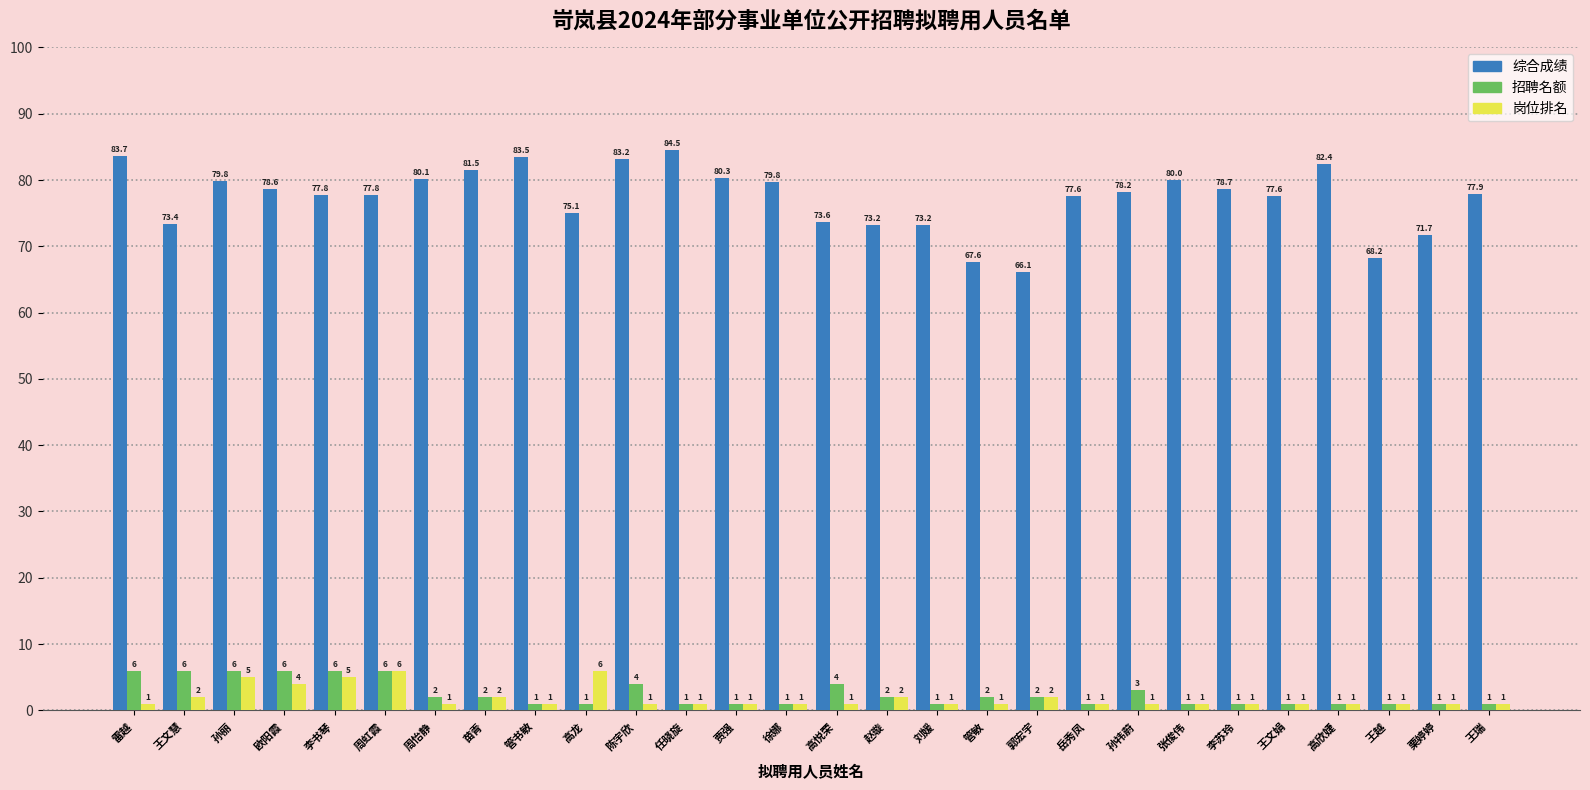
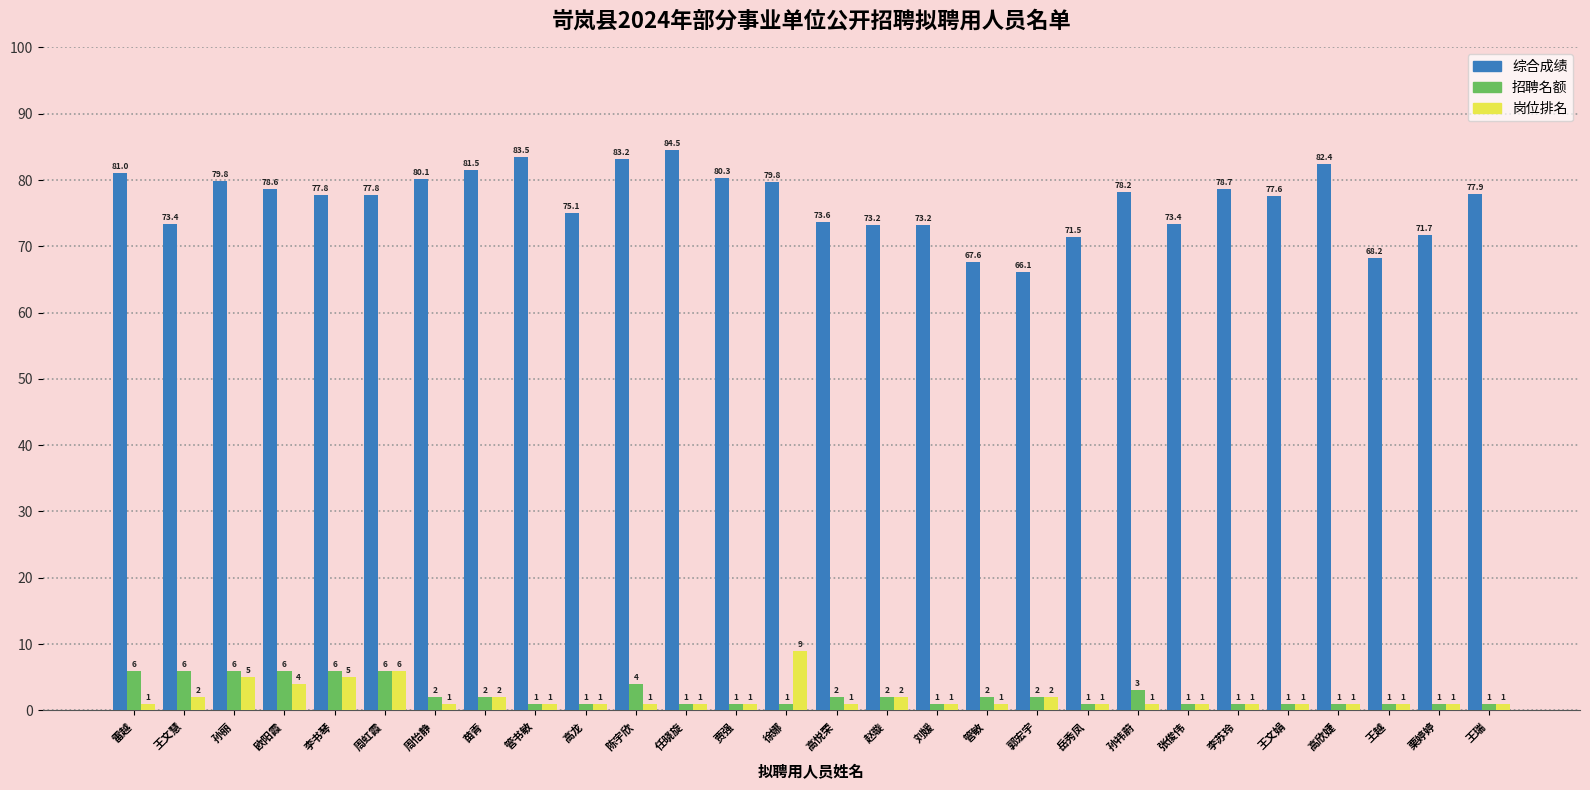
  {
    "综合成绩": {
-     "雷越": 83.7,
+     "雷越": 81.0,
      "王文慧": 73.4,
      "孙丽": 79.8,
      "欧阳霞": 78.6,
      "李书琴": 77.8,
      "周虹霞": 77.8,
      "周怡静": 80.1,
      "苗青": 81.5,
      "管书敏": 83.5,
      "高龙": 75.1,
      "陈宇欣": 83.2,
      "任晓旋": 84.5,
      "贾强": 80.3,
      "徐娜": 79.8,
      "高悦荣": 73.6,
      "赵璇": 73.2,
      "刘媛": 73.2,
      "管敏": 67.6,
      "郭宏宇": 66.1,
-     "岳秀凤": 77.6,
+     "岳秀凤": 71.5,
      "孙祎蔚": 78.2,
-     "张俊伟": 80.0,
+     "张俊伟": 73.4,
      "李苏玲": 78.7,
      "王文娟": 77.6,
      "高欣婕": 82.4,
      "王越": 68.2,
      "栗婷婷": 71.7,
      "王瑞": 77.9
    },
    "招聘名额": {
      "雷越": 6,
      "王文慧": 6,
      "孙丽": 6,
      "欧阳霞": 6,
      "李书琴": 6,
      "周虹霞": 6,
      "周怡静": 2,
      "苗青": 2,
      "管书敏": 1,
      "高龙": 1,
      "陈宇欣": 4,
      "任晓旋": 1,
      "贾强": 1,
      "徐娜": 1,
-     "高悦荣": 4,
+     "高悦荣": 2,
      "赵璇": 2,
      "刘媛": 1,
      "管敏": 2,
      "郭宏宇": 2,
      "岳秀凤": 1,
      "孙祎蔚": 3,
      "张俊伟": 1,
      "李苏玲": 1,
      "王文娟": 1,
      "高欣婕": 1,
      "王越": 1,
      "栗婷婷": 1,
      "王瑞": 1
    },
    "岗位排名": {
      "雷越": 1,
      "王文慧": 2,
      "孙丽": 5,
      "欧阳霞": 4,
      "李书琴": 5,
      "周虹霞": 6,
      "周怡静": 1,
      "苗青": 2,
      "管书敏": 1,
-     "高龙": 6,
+     "高龙": 1,
      "陈宇欣": 1,
      "任晓旋": 1,
      "贾强": 1,
-     "徐娜": 1,
+     "徐娜": 9,
      "高悦荣": 1,
      "赵璇": 2,
      "刘媛": 1,
      "管敏": 1,
      "郭宏宇": 2,
      "岳秀凤": 1,
      "孙祎蔚": 1,
      "张俊伟": 1,
      "李苏玲": 1,
      "王文娟": 1,
      "高欣婕": 1,
      "王越": 1,
      "栗婷婷": 1,
      "王瑞": 1
    }
  }
